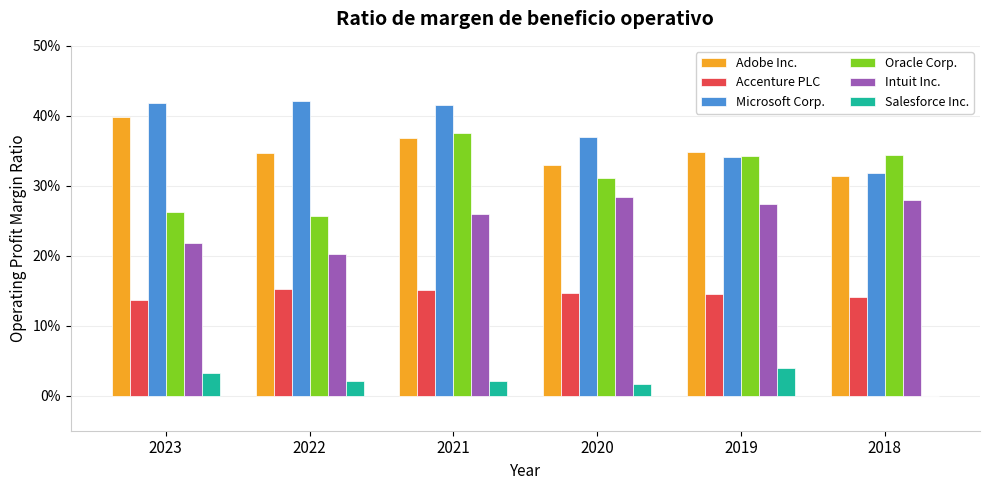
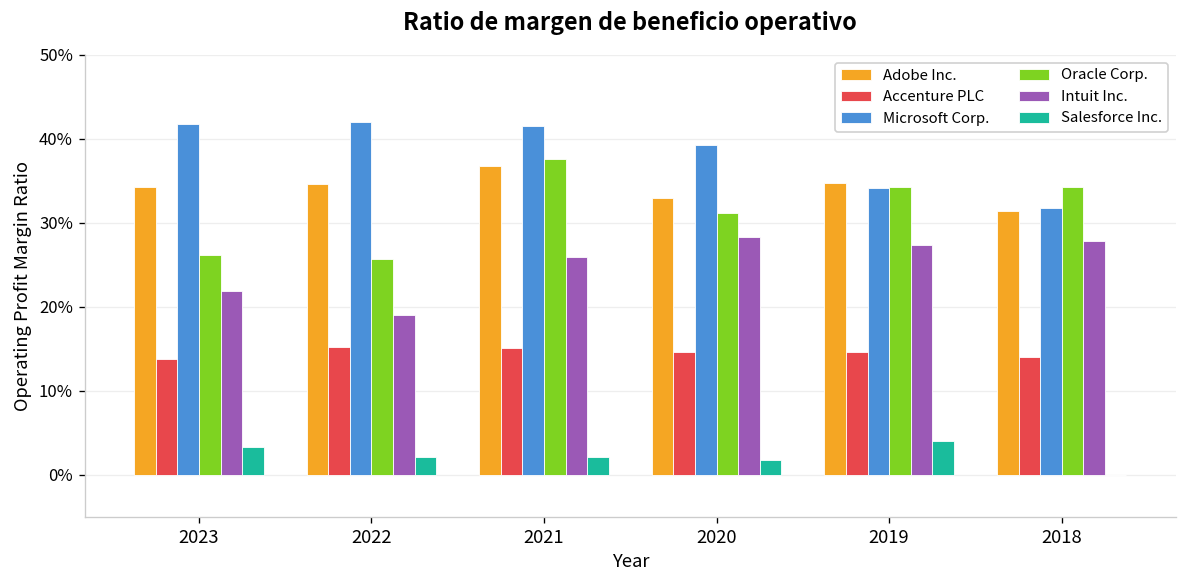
  {
    "Adobe Inc.": {
-     "2023": "40%",
+     "2023": "34%",
      "2022": "35%",
      "2021": "37%",
      "2020": "33%",
      "2019": "35%",
      "2018": "31%"
    },
    "Accenture PLC": {
      "2023": "14%",
      "2022": "15%",
      "2021": "15%",
      "2020": "15%",
      "2019": "15%",
      "2018": "14%"
    },
    "Microsoft Corp.": {
      "2023": "42%",
      "2022": "42%",
      "2021": "42%",
-     "2020": "37%",
+     "2020": "39%",
      "2019": "34%",
      "2018": "32%"
    },
    "Oracle Corp.": {
      "2023": "26%",
      "2022": "26%",
      "2021": "38%",
      "2020": "31%",
      "2019": "34%",
      "2018": "34%"
    },
    "Intuit Inc.": {
      "2023": "22%",
-     "2022": "20%",
+     "2022": "19%",
      "2021": "26%",
      "2020": "28%",
      "2019": "27%",
      "2018": "28%"
    },
    "Salesforce Inc.": {
      "2023": "3%",
      "2022": "2%",
      "2021": "2%",
      "2020": "2%",
      "2019": "4%",
      "2018": "0%"
    }
  }
